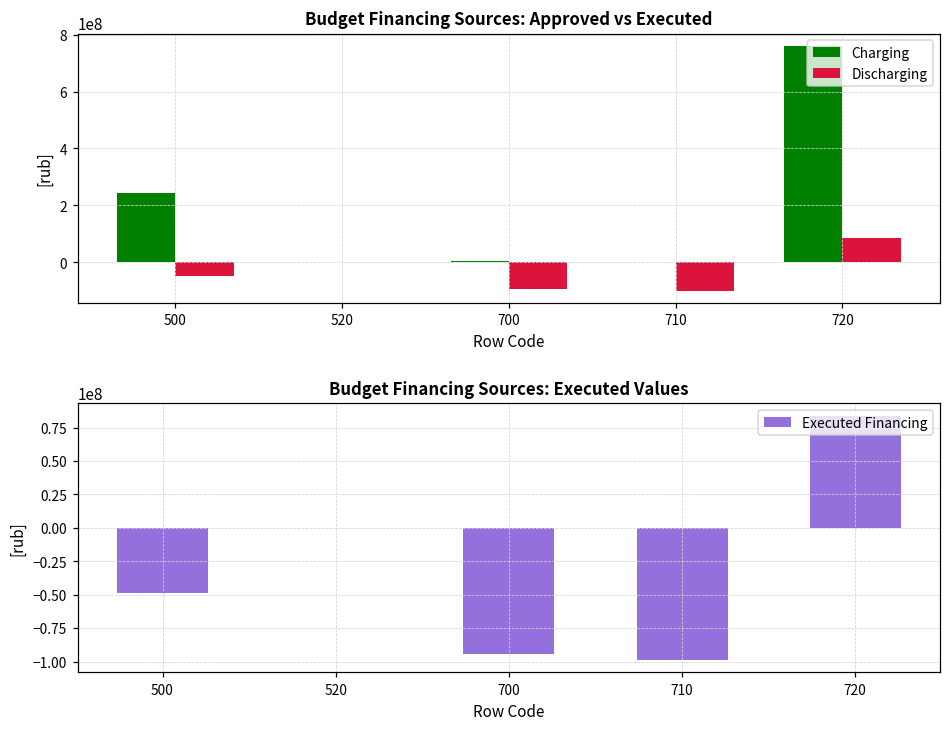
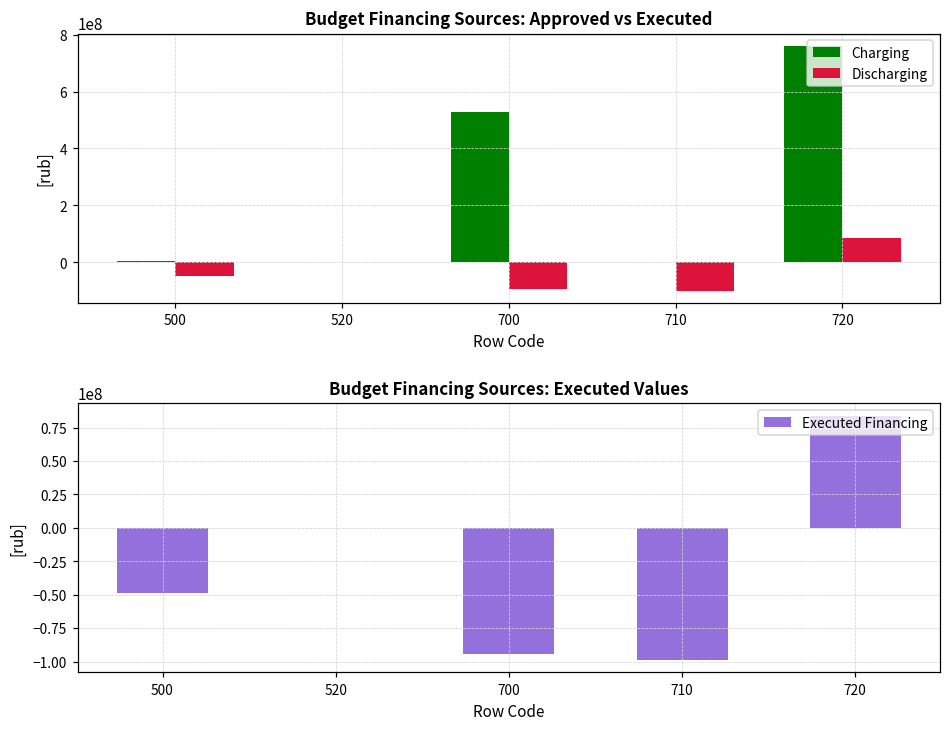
  {
    "Budget Financing Sources: Approved vs Executed": {
      "Charging": {
-       "500": 250000000,
+       "500": 0,
        "520": 0,
-       "700": 0,
+       "700": 530000000,
        "710": 0
      },
      "Discharging": {
        "500": -50000000,
        "520": 0,
        "700": -90000000,
        "710": -100000000,
        "720": 80000000
      }
    },
    "Budget Financing Sources: Executed Values": {
      "500": -49000000,
      "520": 0,
      "700": -94000000,
      "710": -99000000
    }
  }
